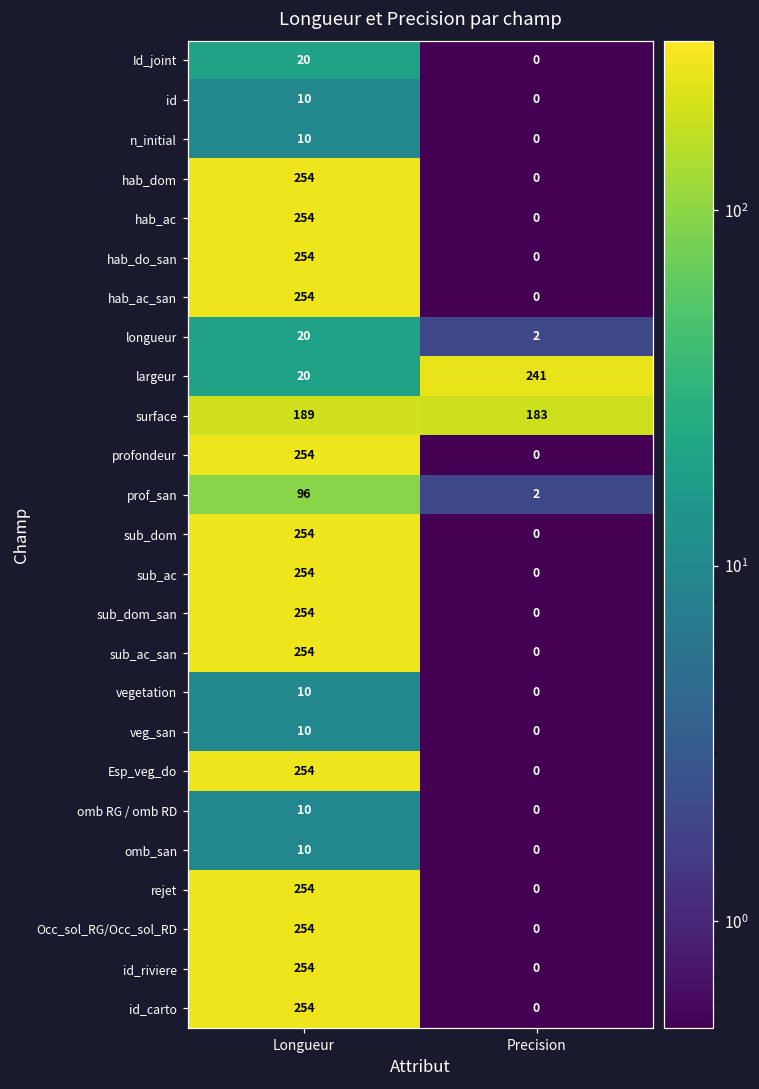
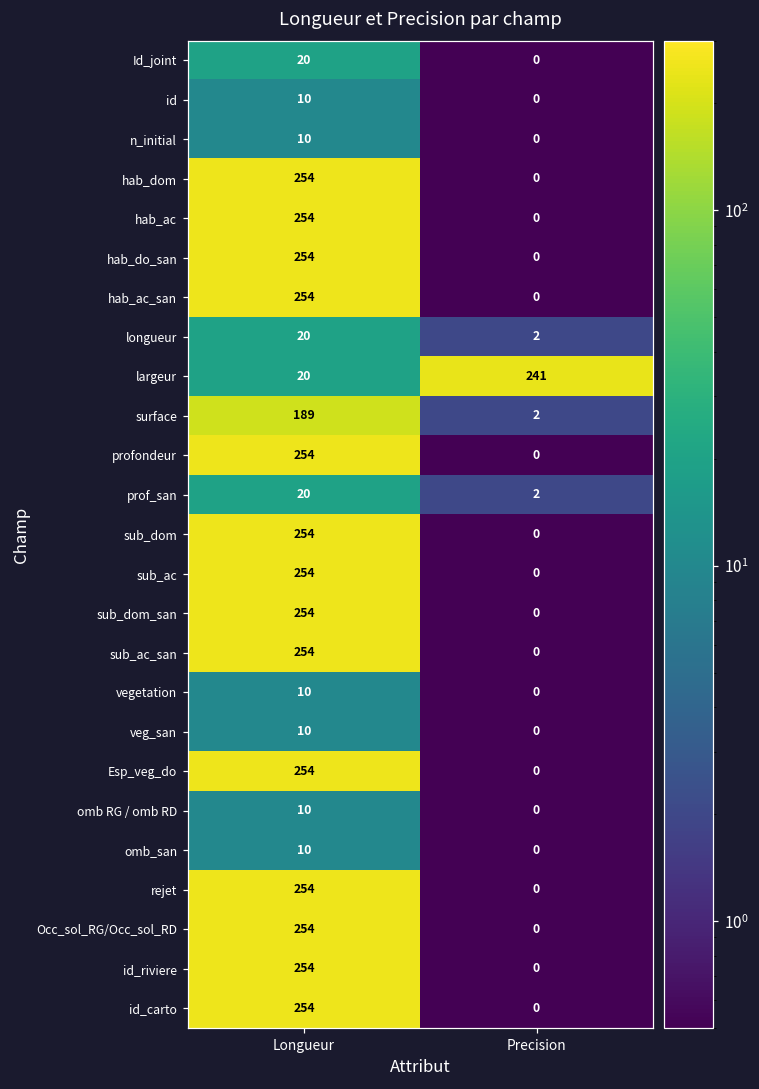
  {
    "Id_joint": {
      "Longueur": 20,
      "Precision": 0
    },
    "id": {
      "Longueur": 10,
      "Precision": 0
    },
    "n_initial": {
      "Longueur": 10,
      "Precision": 0
    },
    "hab_dom": {
      "Longueur": 254,
      "Precision": 0
    },
    "hab_ac": {
      "Longueur": 254,
      "Precision": 0
    },
    "hab_do_san": {
      "Longueur": 254,
      "Precision": 0
    },
    "hab_ac_san": {
      "Longueur": 254,
      "Precision": 0
    },
    "longueur": {
      "Longueur": 20,
      "Precision": 2
    },
    "largeur": {
      "Longueur": 20,
      "Precision": 241
    },
    "surface": {
      "Longueur": 189,
-     "Precision": 183
+     "Precision": 2
    },
    "profondeur": {
      "Longueur": 254,
      "Precision": 0
    },
    "prof_san": {
-     "Longueur": 96,
+     "Longueur": 20,
      "Precision": 2
    },
    "sub_dom": {
      "Longueur": 254,
      "Precision": 0
    },
    "sub_ac": {
      "Longueur": 254,
      "Precision": 0
    },
    "sub_dom_san": {
      "Longueur": 254,
      "Precision": 0
    },
    "sub_ac_san": {
      "Longueur": 254,
      "Precision": 0
    },
    "vegetation": {
      "Longueur": 10,
      "Precision": 0
    },
    "veg_san": {
      "Longueur": 10,
      "Precision": 0
    },
    "Esp_veg_do": {
      "Longueur": 254,
      "Precision": 0
    },
    "omb RG / omb RD": {
      "Longueur": 10,
      "Precision": 0
    },
    "omb_san": {
      "Longueur": 10,
      "Precision": 0
    },
    "rejet": {
      "Longueur": 254,
      "Precision": 0
    },
    "Occ_sol_RG/Occ_sol_RD": {
      "Longueur": 254,
      "Precision": 0
    },
    "id_riviere": {
      "Longueur": 254,
      "Precision": 0
    },
    "id_carto": {
      "Longueur": 254,
      "Precision": 0
    }
  }
